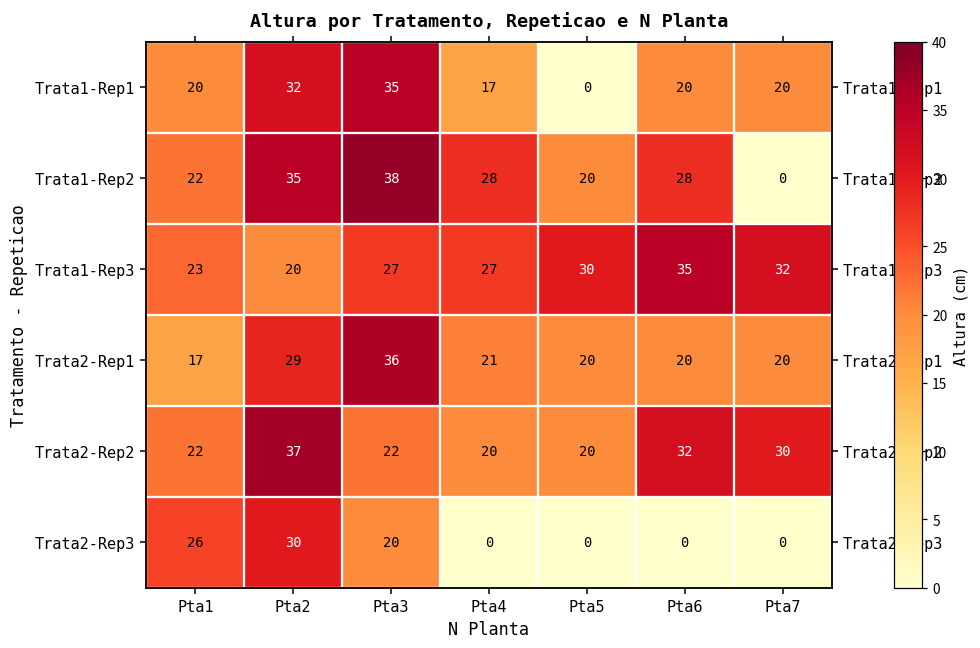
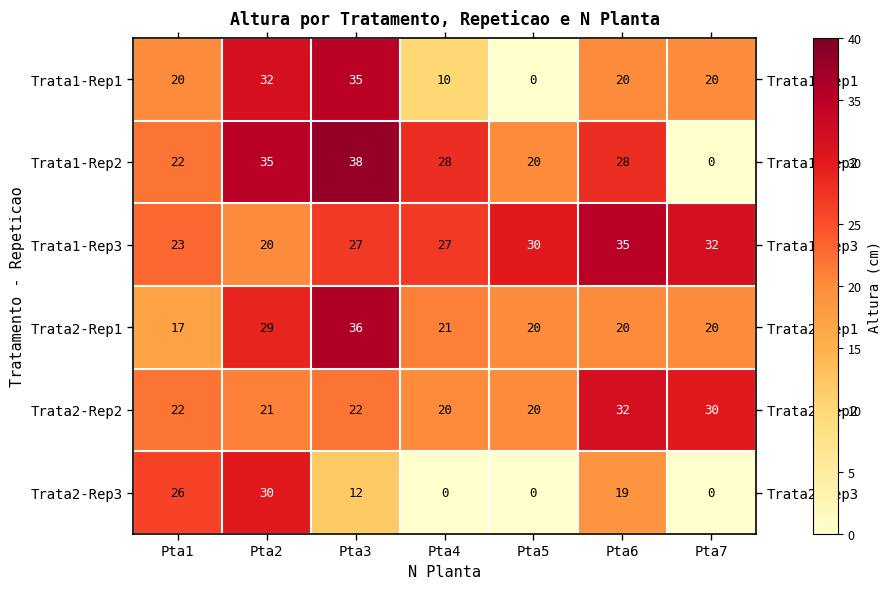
  {
    "Trata1-Rep1": {
      "Pta1": 20,
      "Pta2": 32,
      "Pta3": 35,
-     "Pta4": 17,
+     "Pta4": 10,
      "Pta5": 0,
      "Pta6": 20,
      "Pta7": 20
    },
    "Trata1-Rep2": {
      "Pta1": 22,
      "Pta2": 35,
      "Pta3": 38,
      "Pta4": 28,
      "Pta5": 20,
      "Pta6": 28,
      "Pta7": 0
    },
    "Trata1-Rep3": {
      "Pta1": 23,
      "Pta2": 20,
      "Pta3": 27,
      "Pta4": 27,
      "Pta5": 30,
      "Pta6": 35,
      "Pta7": 32
    },
    "Trata2-Rep1": {
      "Pta1": 17,
      "Pta2": 29,
      "Pta3": 36,
      "Pta4": 21,
      "Pta5": 20,
      "Pta6": 20,
      "Pta7": 20
    },
    "Trata2-Rep2": {
      "Pta1": 22,
-     "Pta2": 37,
+     "Pta2": 21,
      "Pta3": 22,
      "Pta4": 20,
      "Pta5": 20,
      "Pta6": 32,
      "Pta7": 30
    },
    "Trata2-Rep3": {
      "Pta1": 26,
      "Pta2": 30,
-     "Pta3": 20,
+     "Pta3": 12,
      "Pta4": 0,
      "Pta5": 0,
-     "Pta6": 0,
+     "Pta6": 19,
      "Pta7": 0
    }
  }
